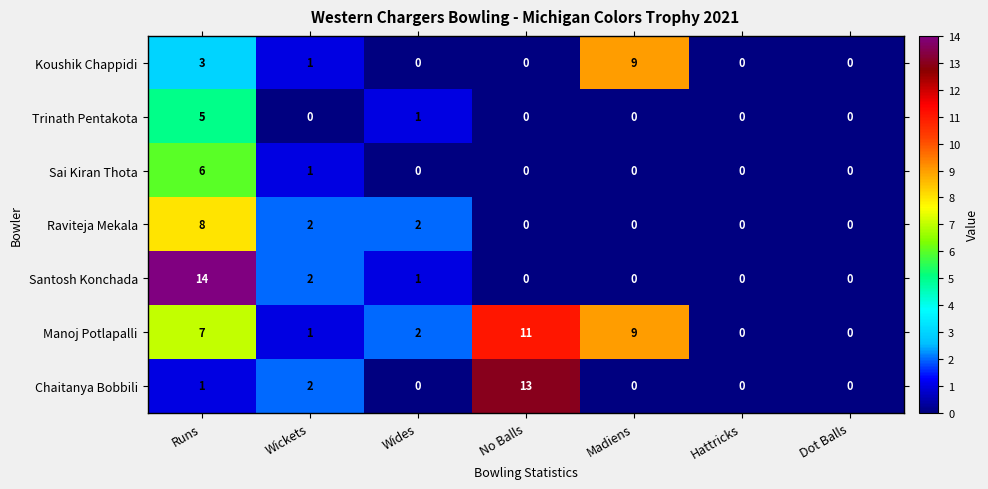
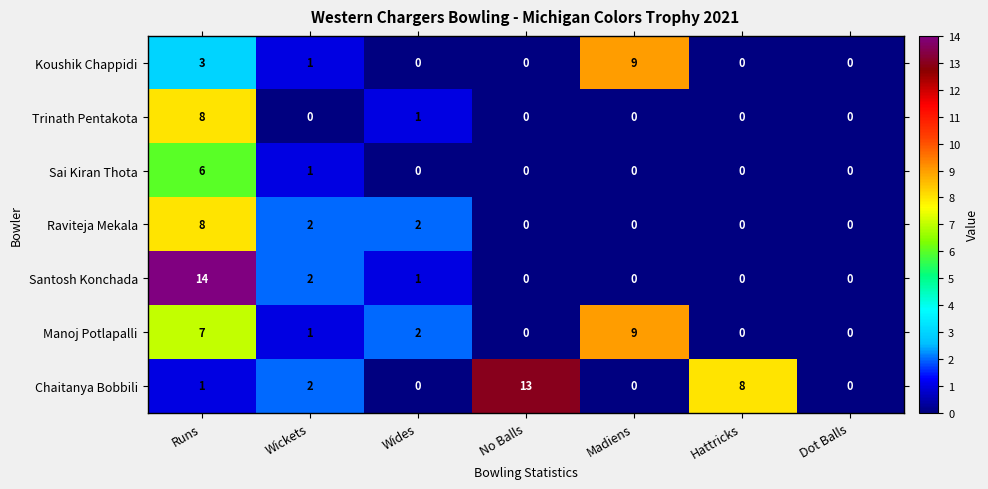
  {
    "Koushik Chappidi": {
      "Runs": 3,
      "Wickets": 1,
      "Wides": 0,
      "No Balls": 0,
      "Madiens": 9,
      "Hattricks": 0,
      "Dot Balls": 0
    },
    "Trinath Pentakota": {
-     "Runs": 5,
+     "Runs": 8,
      "Wickets": 0,
      "Wides": 1,
      "No Balls": 0,
      "Madiens": 0,
      "Hattricks": 0,
      "Dot Balls": 0
    },
    "Sai Kiran Thota": {
      "Runs": 6,
      "Wickets": 1,
      "Wides": 0,
      "No Balls": 0,
      "Madiens": 0,
      "Hattricks": 0,
      "Dot Balls": 0
    },
    "Raviteja Mekala": {
      "Runs": 8,
      "Wickets": 2,
      "Wides": 2,
      "No Balls": 0,
      "Madiens": 0,
      "Hattricks": 0,
      "Dot Balls": 0
    },
    "Santosh Konchada": {
      "Runs": 14,
      "Wickets": 2,
      "Wides": 1,
      "No Balls": 0,
      "Madiens": 0,
      "Hattricks": 0,
      "Dot Balls": 0
    },
    "Manoj Potlapalli": {
      "Runs": 7,
      "Wickets": 1,
      "Wides": 2,
-     "No Balls": 11,
+     "No Balls": 0,
      "Madiens": 9,
      "Hattricks": 0,
      "Dot Balls": 0
    },
    "Chaitanya Bobbili": {
      "Runs": 1,
      "Wickets": 2,
      "Wides": 0,
      "No Balls": 13,
      "Madiens": 0,
-     "Hattricks": 0,
+     "Hattricks": 8,
      "Dot Balls": 0
    }
  }
